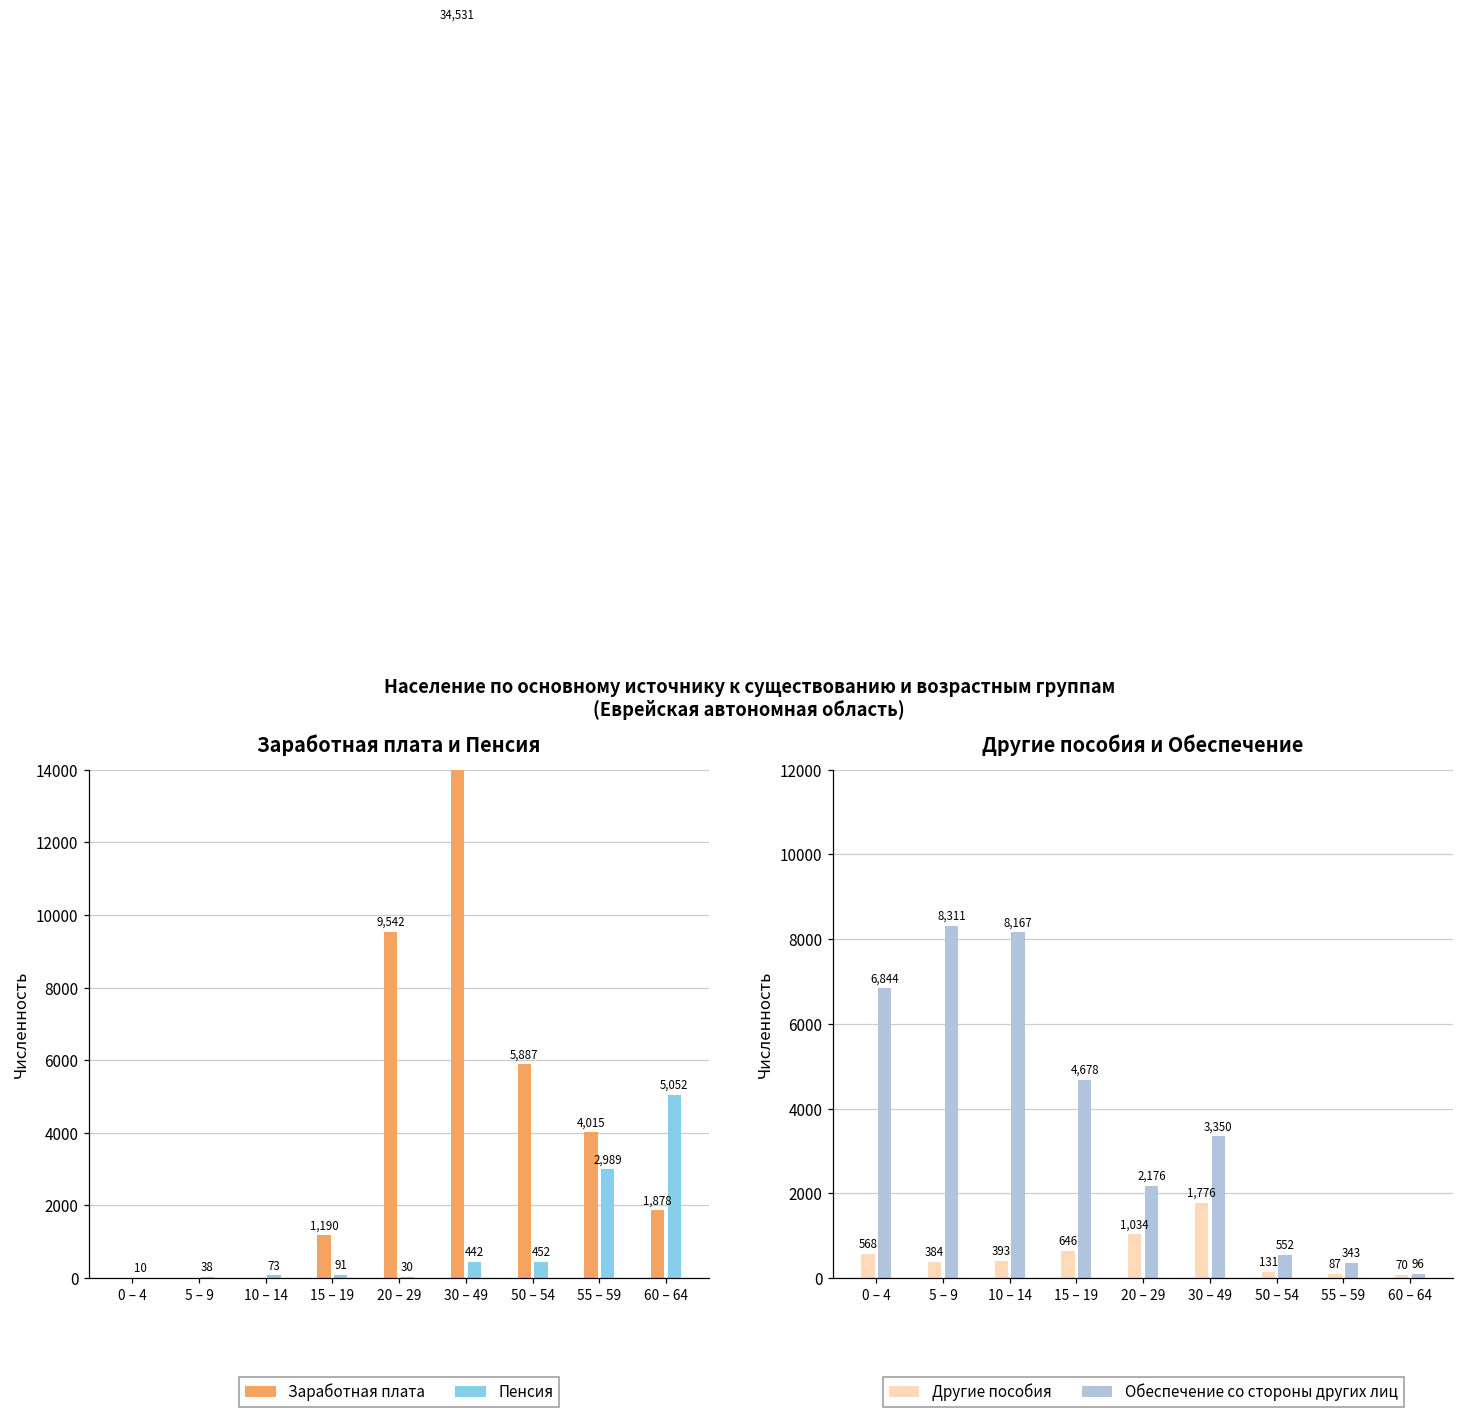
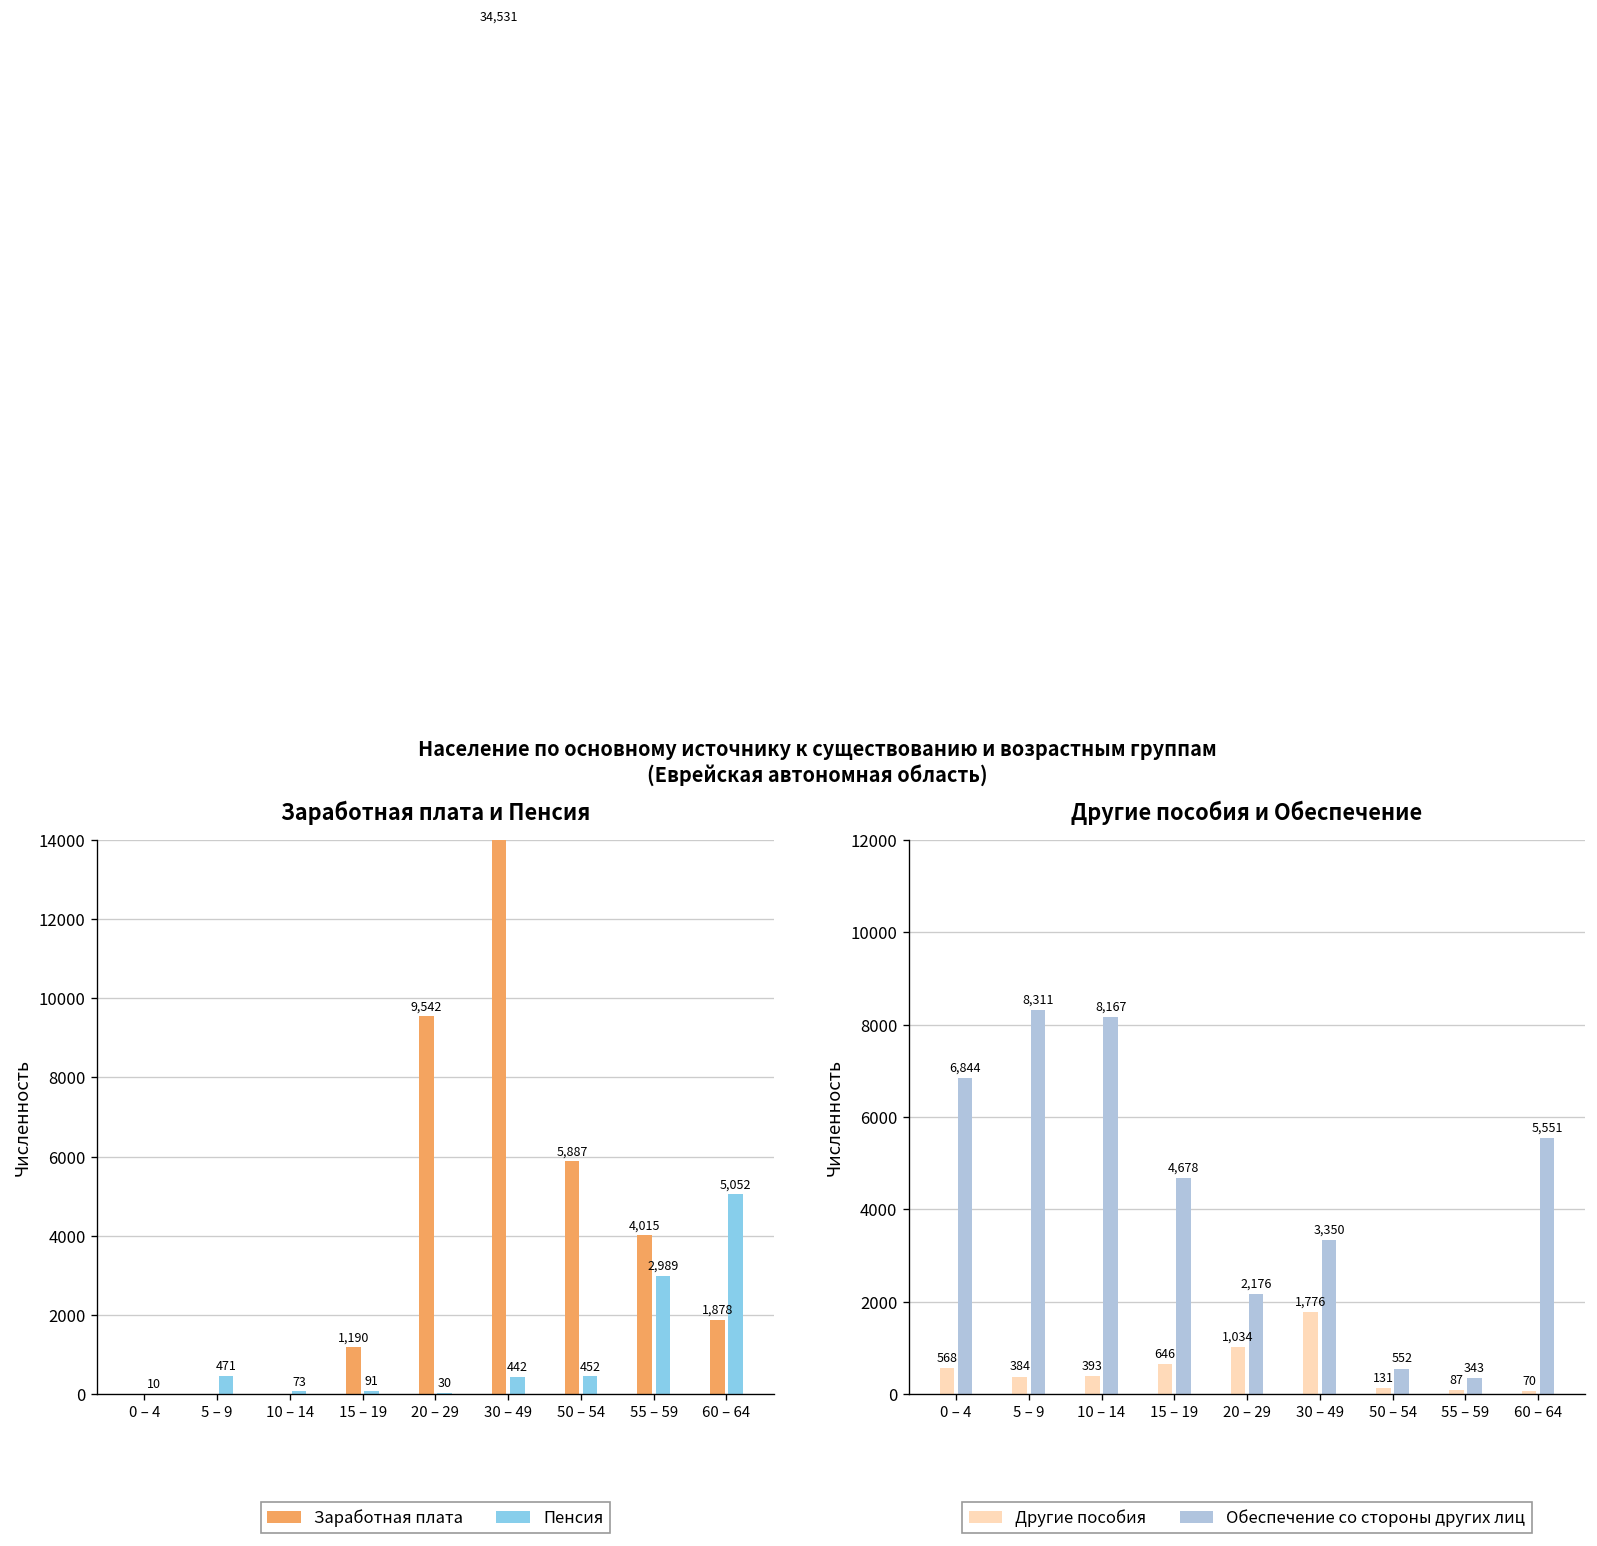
  {
    "Заработная плата и Пенсия": {
      "Заработная плата": {
        "15 – 19": "1,190",
        "20 – 29": "9,542",
        "50 – 54": "5,887",
        "55 – 59": "4,015",
        "60 – 64": "1,878"
      },
      "Пенсия": {
        "0 – 4": "10",
-       "5 – 9": "38",
+       "5 – 9": "471",
        "10 – 14": "73",
        "15 – 19": "91",
        "20 – 29": "30",
        "30 – 49": "442",
        "50 – 54": "452",
        "55 – 59": "2,989",
        "60 – 64": "5,052"
      }
    },
    "Другие пособия и Обеспечение": {
      "Другие пособия": {
        "0 – 4": "568",
        "5 – 9": "384",
        "10 – 14": "393",
        "15 – 19": "646",
        "20 – 29": "1,034",
        "30 – 49": "1,776",
        "50 – 54": "131",
        "55 – 59": "87",
        "60 – 64": "70"
      },
      "Обеспечение со стороны других лиц": {
        "0 – 4": "6,844",
        "5 – 9": "8,311",
        "10 – 14": "8,167",
        "15 – 19": "4,678",
        "20 – 29": "2,176",
        "30 – 49": "3,350",
        "50 – 54": "552",
        "55 – 59": "343",
-       "60 – 64": "96"
+       "60 – 64": "5,551"
      }
    }
  }
